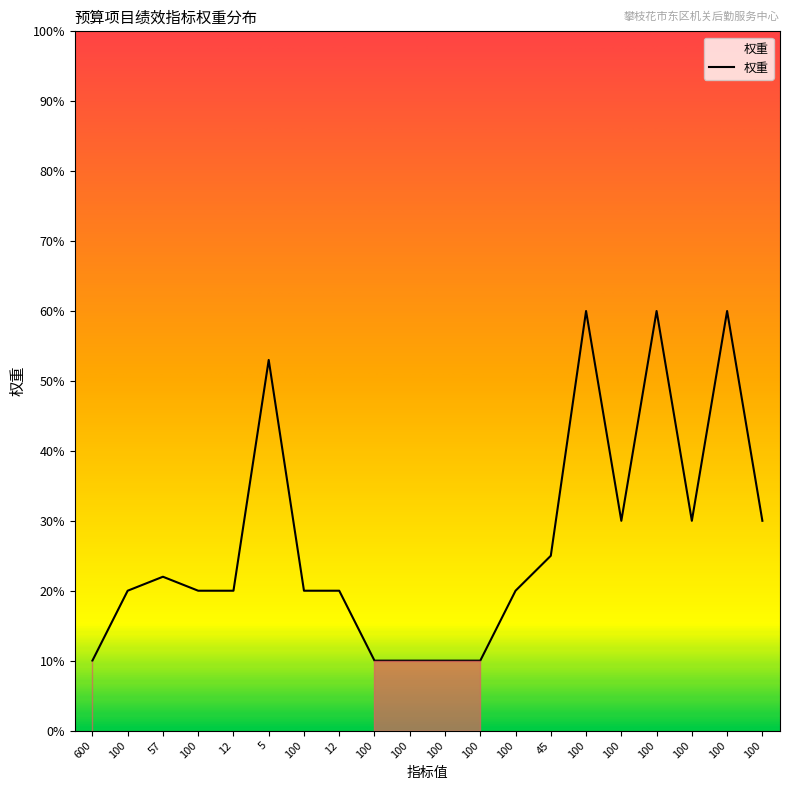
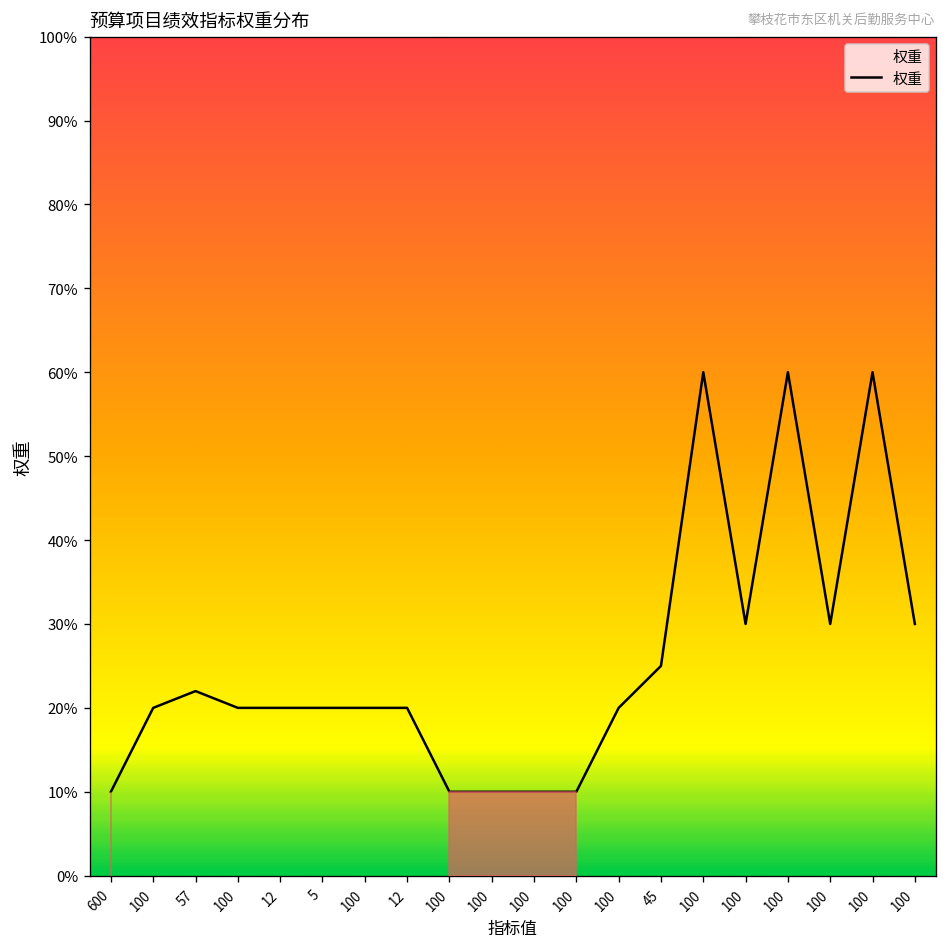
  {
    "600": "10%",
    "57": "22%",
-   "5": "53%",
+   "5": "20%",
    "45": "25%"
  }
